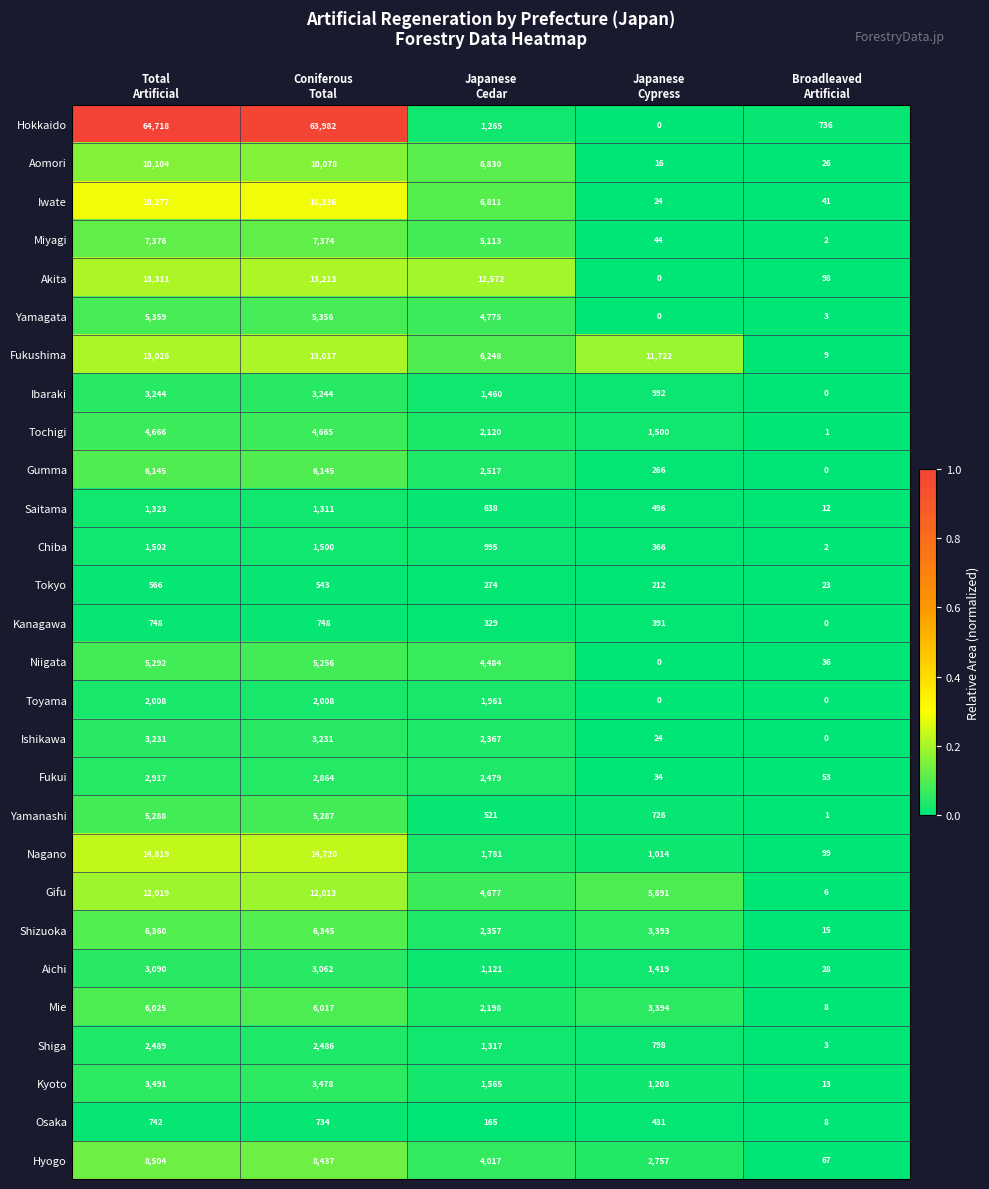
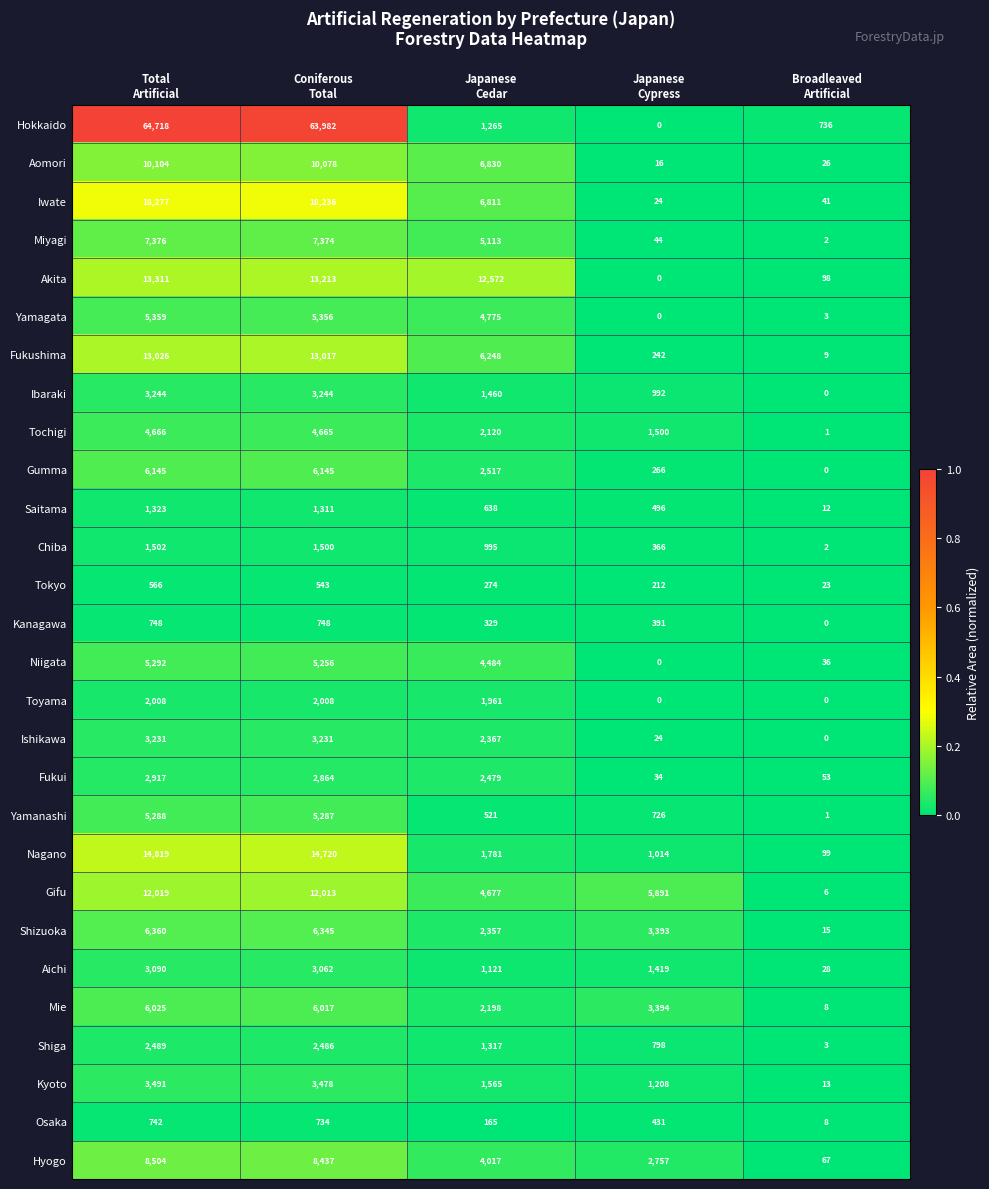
  {
    "Hokkaido": {
      "Total Artificial": "64,718",
      "Coniferous Total": "63,982",
      "Japanese Cedar": "1,265",
      "Japanese Cypress": "0",
      "Broadleaved Artificial": "736"
    },
    "Aomori": {
      "Total Artificial": "10,104",
      "Coniferous Total": "10,078",
      "Japanese Cedar": "6,830",
      "Japanese Cypress": "16",
      "Broadleaved Artificial": "26"
    },
    "Iwate": {
      "Total Artificial": "18,277",
      "Coniferous Total": "18,236",
      "Japanese Cedar": "6,811",
      "Japanese Cypress": "24",
      "Broadleaved Artificial": "41"
    },
    "Miyagi": {
      "Total Artificial": "7,376",
      "Coniferous Total": "7,374",
      "Japanese Cedar": "5,113",
      "Japanese Cypress": "44",
      "Broadleaved Artificial": "2"
    },
    "Akita": {
      "Total Artificial": "13,311",
      "Coniferous Total": "13,213",
      "Japanese Cedar": "12,572",
      "Japanese Cypress": "0",
      "Broadleaved Artificial": "98"
    },
    "Yamagata": {
      "Total Artificial": "5,359",
      "Coniferous Total": "5,356",
      "Japanese Cedar": "4,775",
      "Japanese Cypress": "0",
      "Broadleaved Artificial": "3"
    },
    "Fukushima": {
      "Total Artificial": "13,026",
      "Coniferous Total": "13,017",
      "Japanese Cedar": "6,248",
-     "Japanese Cypress": "11,722",
+     "Japanese Cypress": "242",
      "Broadleaved Artificial": "9"
    },
    "Ibaraki": {
      "Total Artificial": "3,244",
      "Coniferous Total": "3,244",
      "Japanese Cedar": "1,460",
      "Japanese Cypress": "992",
      "Broadleaved Artificial": "0"
    },
    "Tochigi": {
      "Total Artificial": "4,666",
      "Coniferous Total": "4,665",
      "Japanese Cedar": "2,120",
      "Japanese Cypress": "1,500",
      "Broadleaved Artificial": "1"
    },
    "Gumma": {
      "Total Artificial": "6,145",
      "Coniferous Total": "6,145",
      "Japanese Cedar": "2,517",
      "Japanese Cypress": "266",
      "Broadleaved Artificial": "0"
    },
    "Saitama": {
      "Total Artificial": "1,323",
      "Coniferous Total": "1,311",
      "Japanese Cedar": "638",
      "Japanese Cypress": "496",
      "Broadleaved Artificial": "12"
    },
    "Chiba": {
      "Total Artificial": "1,502",
      "Coniferous Total": "1,500",
      "Japanese Cedar": "995",
      "Japanese Cypress": "366",
      "Broadleaved Artificial": "2"
    },
    "Tokyo": {
      "Total Artificial": "566",
      "Coniferous Total": "543",
      "Japanese Cedar": "274",
      "Japanese Cypress": "212",
      "Broadleaved Artificial": "23"
    },
    "Kanagawa": {
      "Total Artificial": "748",
      "Coniferous Total": "748",
      "Japanese Cedar": "329",
      "Japanese Cypress": "391",
      "Broadleaved Artificial": "0"
    },
    "Niigata": {
      "Total Artificial": "5,292",
      "Coniferous Total": "5,256",
      "Japanese Cedar": "4,484",
      "Japanese Cypress": "0",
      "Broadleaved Artificial": "36"
    },
    "Toyama": {
      "Total Artificial": "2,008",
      "Coniferous Total": "2,008",
      "Japanese Cedar": "1,961",
      "Japanese Cypress": "0",
      "Broadleaved Artificial": "0"
    },
    "Ishikawa": {
      "Total Artificial": "3,231",
      "Coniferous Total": "3,231",
      "Japanese Cedar": "2,367",
      "Japanese Cypress": "24",
      "Broadleaved Artificial": "0"
    },
    "Fukui": {
      "Total Artificial": "2,917",
      "Coniferous Total": "2,864",
      "Japanese Cedar": "2,479",
      "Japanese Cypress": "34",
      "Broadleaved Artificial": "53"
    },
    "Yamanashi": {
      "Total Artificial": "5,288",
      "Coniferous Total": "5,287",
      "Japanese Cedar": "521",
      "Japanese Cypress": "726",
      "Broadleaved Artificial": "1"
    },
    "Nagano": {
      "Total Artificial": "14,819",
      "Coniferous Total": "14,720",
      "Japanese Cedar": "1,781",
      "Japanese Cypress": "1,014",
      "Broadleaved Artificial": "99"
    },
    "Gifu": {
      "Total Artificial": "12,019",
      "Coniferous Total": "12,013",
      "Japanese Cedar": "4,677",
      "Japanese Cypress": "5,891",
      "Broadleaved Artificial": "6"
    },
    "Shizuoka": {
      "Total Artificial": "6,360",
      "Coniferous Total": "6,345",
      "Japanese Cedar": "2,357",
      "Japanese Cypress": "3,393",
      "Broadleaved Artificial": "15"
    },
    "Aichi": {
      "Total Artificial": "3,090",
      "Coniferous Total": "3,062",
      "Japanese Cedar": "1,121",
      "Japanese Cypress": "1,419",
      "Broadleaved Artificial": "28"
    },
    "Mie": {
      "Total Artificial": "6,025",
      "Coniferous Total": "6,017",
      "Japanese Cedar": "2,198",
      "Japanese Cypress": "3,394",
      "Broadleaved Artificial": "8"
    },
    "Shiga": {
      "Total Artificial": "2,489",
      "Coniferous Total": "2,486",
      "Japanese Cedar": "1,317",
      "Japanese Cypress": "798",
      "Broadleaved Artificial": "3"
    },
    "Kyoto": {
      "Total Artificial": "3,491",
      "Coniferous Total": "3,478",
      "Japanese Cedar": "1,565",
      "Japanese Cypress": "1,208",
      "Broadleaved Artificial": "13"
    },
    "Osaka": {
      "Total Artificial": "742",
      "Coniferous Total": "734",
      "Japanese Cedar": "165",
      "Japanese Cypress": "431",
      "Broadleaved Artificial": "8"
    },
    "Hyogo": {
      "Total Artificial": "8,504",
      "Coniferous Total": "8,437",
      "Japanese Cedar": "4,017",
      "Japanese Cypress": "2,757",
      "Broadleaved Artificial": "67"
    }
  }
